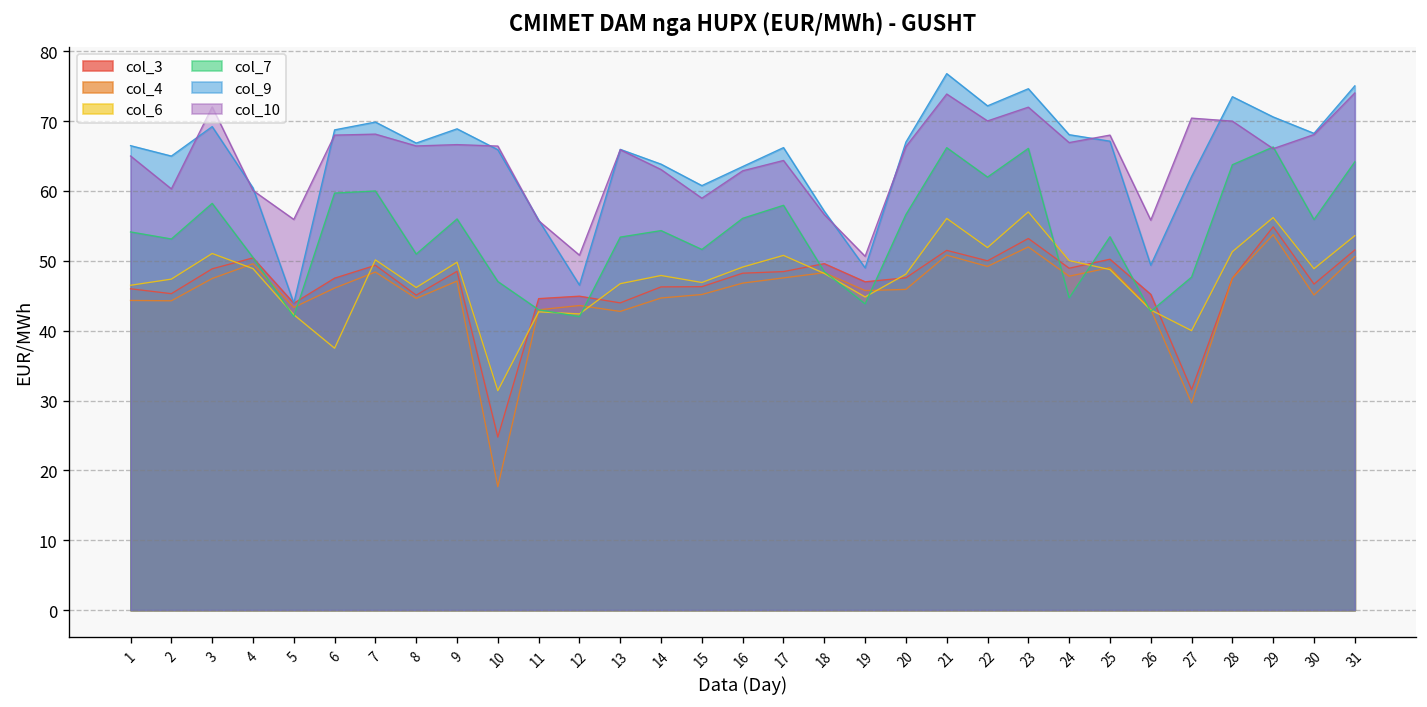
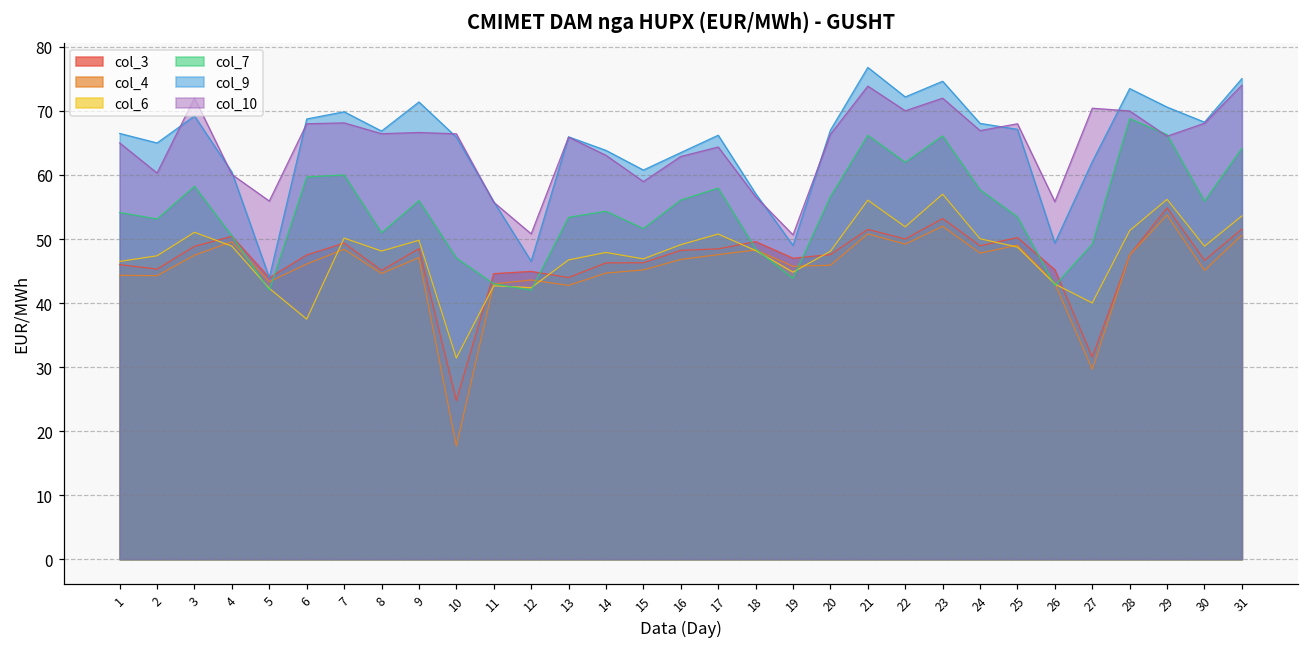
  {
    "col_6": {
      "1": 47,
      "2": 47,
      "3": 51,
      "4": 49,
      "6": 37,
      "7": 50,
-     "8": 46,
+     "8": 48,
      "9": 50,
      "10": 31,
      "13": 47,
      "14": 48,
      "15": 47,
      "16": 49,
      "17": 51,
      "19": 45,
      "20": 48,
      "21": 56,
      "22": 52,
      "23": 57,
      "24": 50,
      "27": 40,
      "28": 51,
      "29": 56,
      "30": 49,
      "31": 54
    },
    "col_7": {
      "1": 54,
      "2": 53,
      "3": 58,
      "6": 60,
      "7": 60,
      "8": 51,
      "9": 56,
      "10": 47,
      "13": 53,
      "14": 54,
      "15": 52,
      "16": 56,
      "17": 58,
      "19": 44,
      "20": 57,
      "21": 66,
      "22": 62,
      "23": 66,
-     "24": 45,
+     "24": 58,
      "25": 53,
-     "27": 48,
-     "28": 64,
+     "27": 49,
+     "28": 69,
      "30": 56,
      "31": 64
    },
    "col_9": {
      "1": 66,
      "2": 65,
      "6": 69,
      "7": 70,
-     "9": 69,
+     "9": 71,
      "10": 66,
      "12": 47,
      "14": 64,
      "15": 61,
      "16": 64,
      "17": 66,
      "18": 57,
      "19": 49,
      "20": 67,
      "21": 77,
      "22": 72,
      "23": 75,
      "24": 68,
      "25": 67,
      "26": 49,
      "27": 62,
      "28": 74,
      "29": 71,
      "31": 75
    },
    "col_10": {
      "1": 65,
      "2": 60,
      "5": 56,
      "6": 68,
      "7": 68,
      "9": 67,
      "10": 66,
      "12": 51,
      "14": 63,
      "15": 59,
      "16": 63,
      "17": 64,
      "18": 57,
      "19": 51,
      "20": 66,
      "21": 74,
      "22": 70,
      "23": 72,
      "24": 67,
      "25": 68,
      "26": 56,
      "27": 70,
      "28": 70,
      "31": 74
    }
  }
